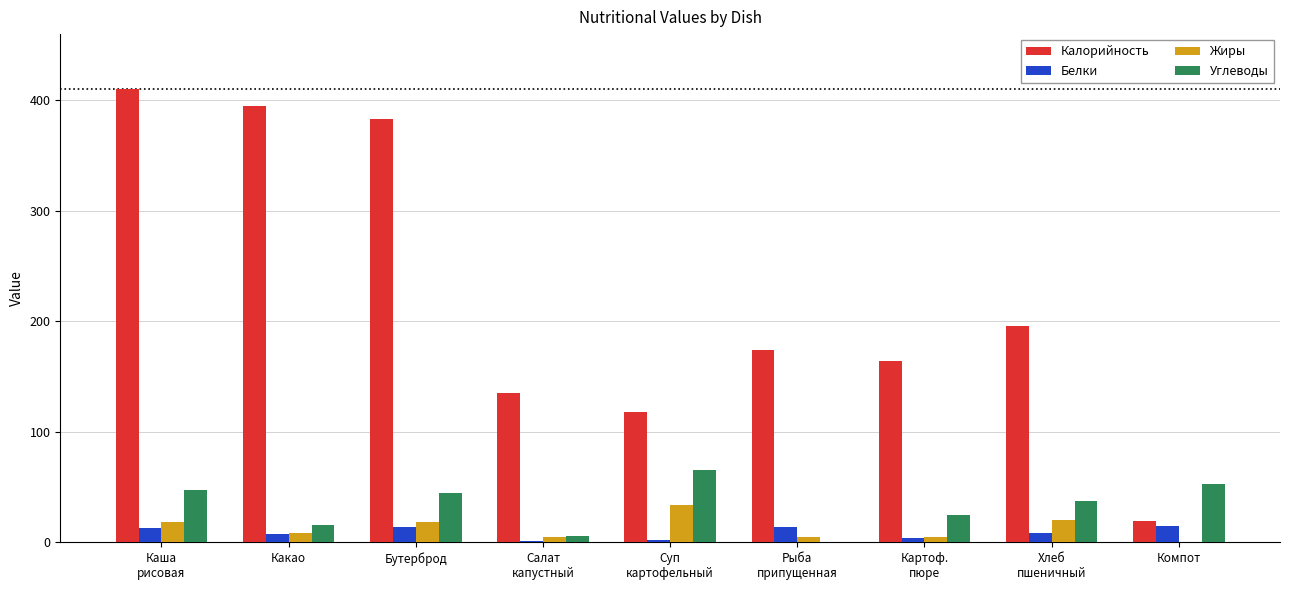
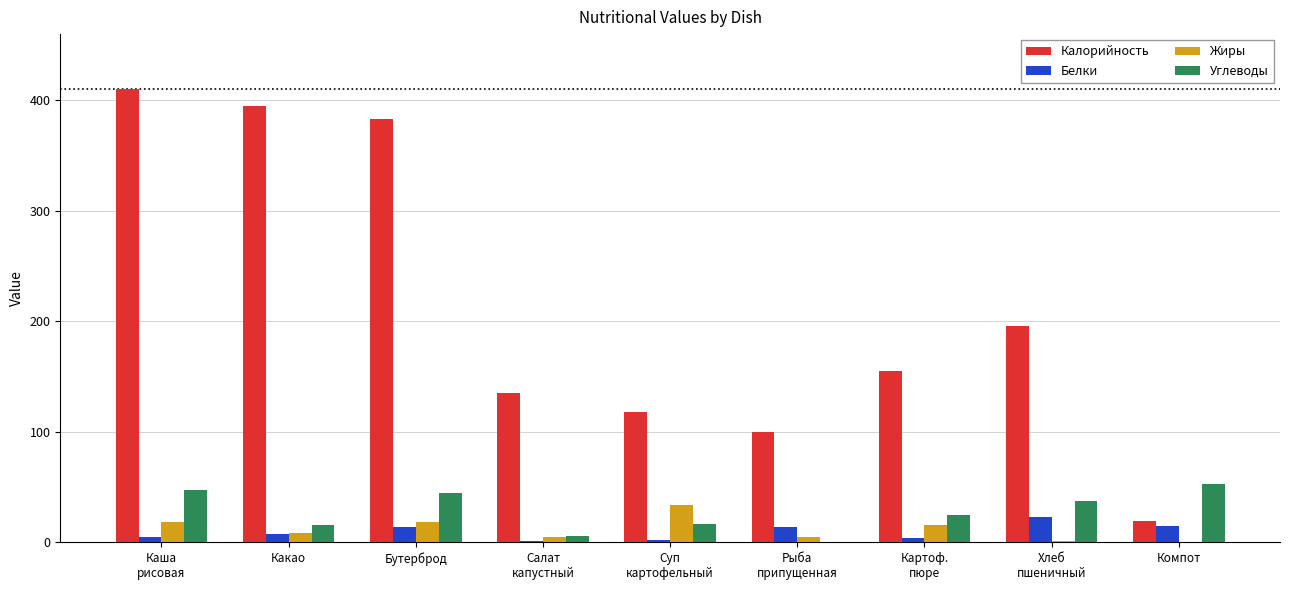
  {
    "Калорийность": {
      "Каша рисовая": 410,
      "Какао": 395,
      "Бутерброд": 383,
      "Салат капустный": 135,
      "Суп картофельный": 118,
-     "Рыба припущенная": 174,
-     "Картоф. пюре": 164,
+     "Рыба припущенная": 100,
+     "Картоф. пюре": 155,
      "Хлеб пшеничный": 196,
      "Компот": 19
    },
    "Белки": {
-     "Каша рисовая": 13,
+     "Каша рисовая": 4,
      "Какао": 8,
      "Бутерброд": 14,
      "Рыба припущенная": 13,
      "Картоф. пюре": 4,
-     "Хлеб пшеничный": 9,
+     "Хлеб пшеничный": 23,
      "Компот": 14
    },
    "Жиры": {
      "Каша рисовая": 18,
      "Какао": 9,
      "Бутерброд": 19,
      "Салат капустный": 5,
      "Суп картофельный": 34,
      "Рыба припущенная": 5,
-     "Картоф. пюре": 5,
-     "Хлеб пшеничный": 20,
+     "Картоф. пюре": 16,
+     "Хлеб пшеничный": 2,
      "Компот": 0
    },
    "Углеводы": {
      "Каша рисовая": 48,
      "Какао": 15,
      "Бутерброд": 45,
      "Салат капустный": 5,
-     "Суп картофельный": 65,
+     "Суп картофельный": 16,
      "Рыба припущенная": 0,
      "Картоф. пюре": 25,
      "Хлеб пшеничный": 37,
      "Компот": 53
    }
  }
